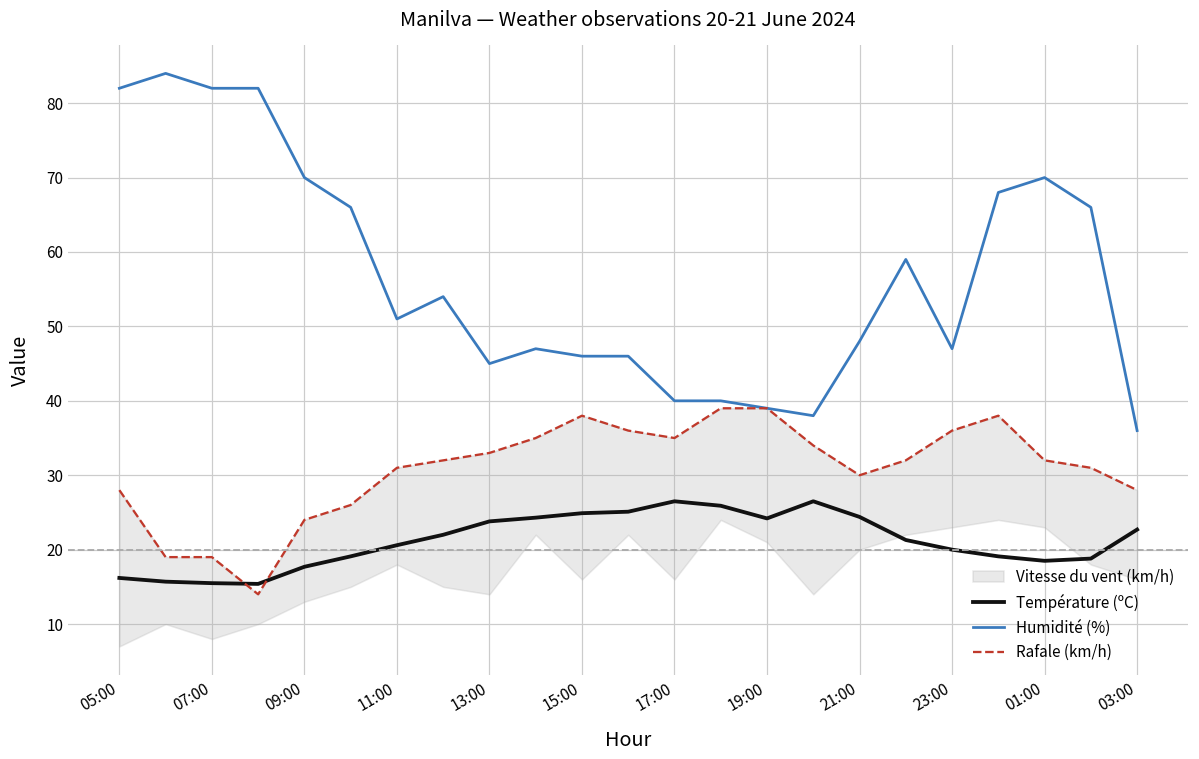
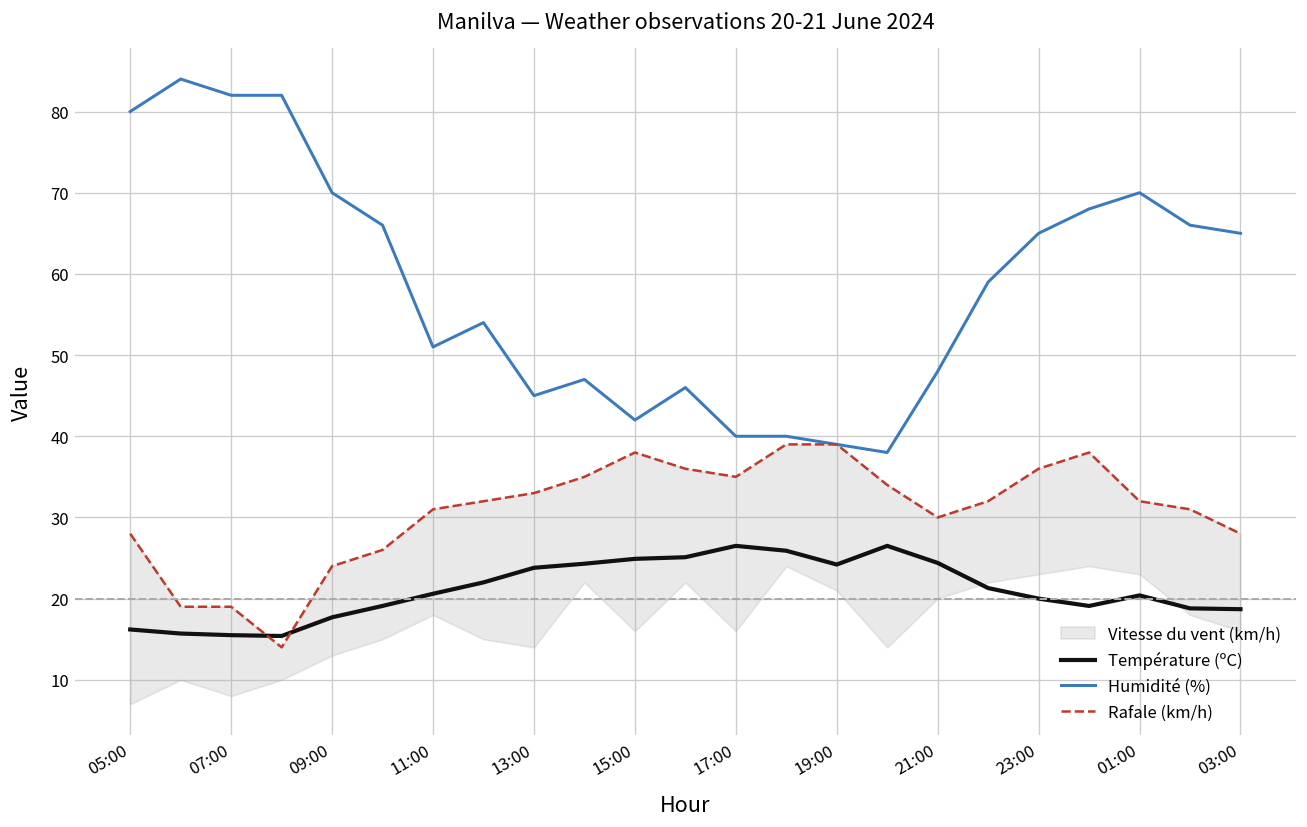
  {
    "Température (ºC)": {
      "05:00": 16,
      "07:00": 16,
      "09:00": 18,
      "11:00": 21,
      "13:00": 24,
      "15:00": 25,
      "17:00": 27,
      "19:00": 24,
      "21:00": 24,
      "23:00": 20,
-     "01:00": 19,
-     "03:00": 23
+     "01:00": 20,
+     "03:00": 19
    },
    "Humidité (%)": {
-     "05:00": 82,
+     "05:00": 80,
      "07:00": 82,
      "09:00": 70,
      "11:00": 51,
      "13:00": 45,
-     "15:00": 46,
+     "15:00": 42,
      "17:00": 40,
      "21:00": 48,
-     "23:00": 47,
+     "23:00": 65,
      "01:00": 70,
-     "03:00": 36
+     "03:00": 65
    },
    "Vitesse du vent (km/h)": {
      "05:00": 28,
      "07:00": 19,
      "09:00": 24,
      "11:00": 31,
      "13:00": 33,
      "15:00": 38,
      "17:00": 35,
      "21:00": 30,
      "23:00": 36,
      "01:00": 32,
      "03:00": 28
    }
  }
